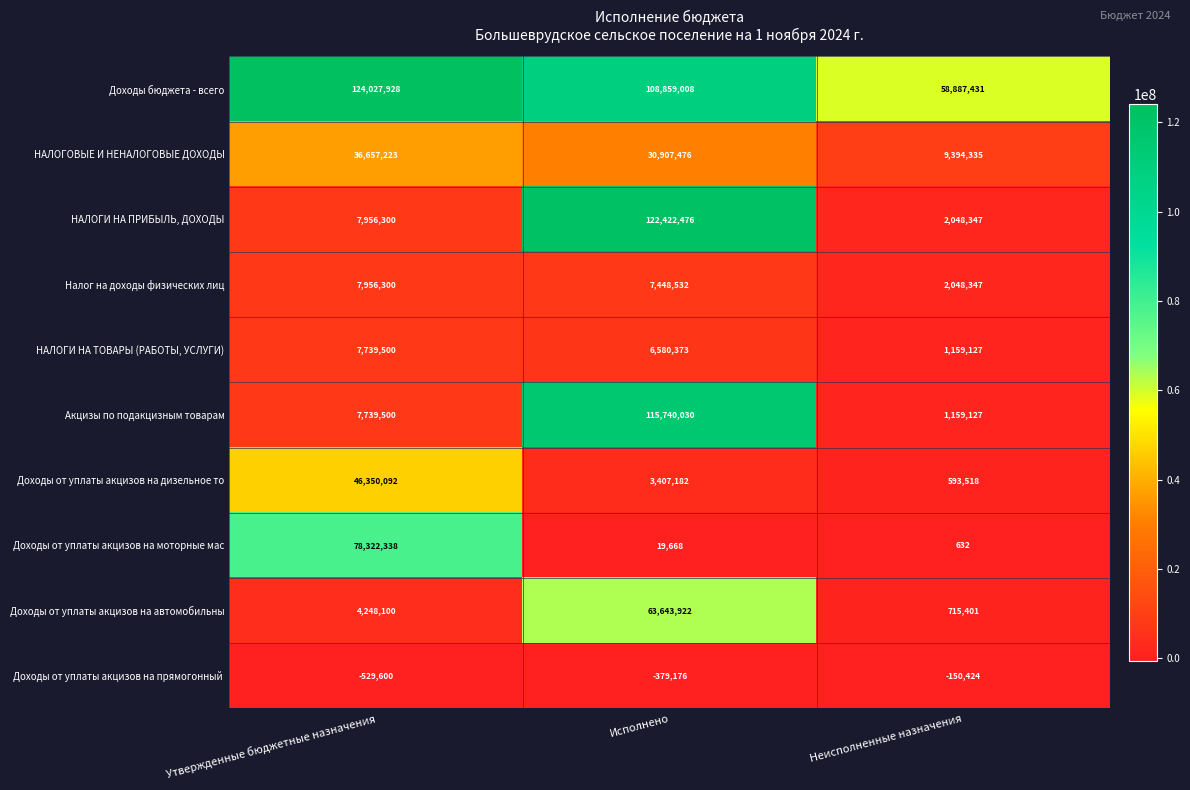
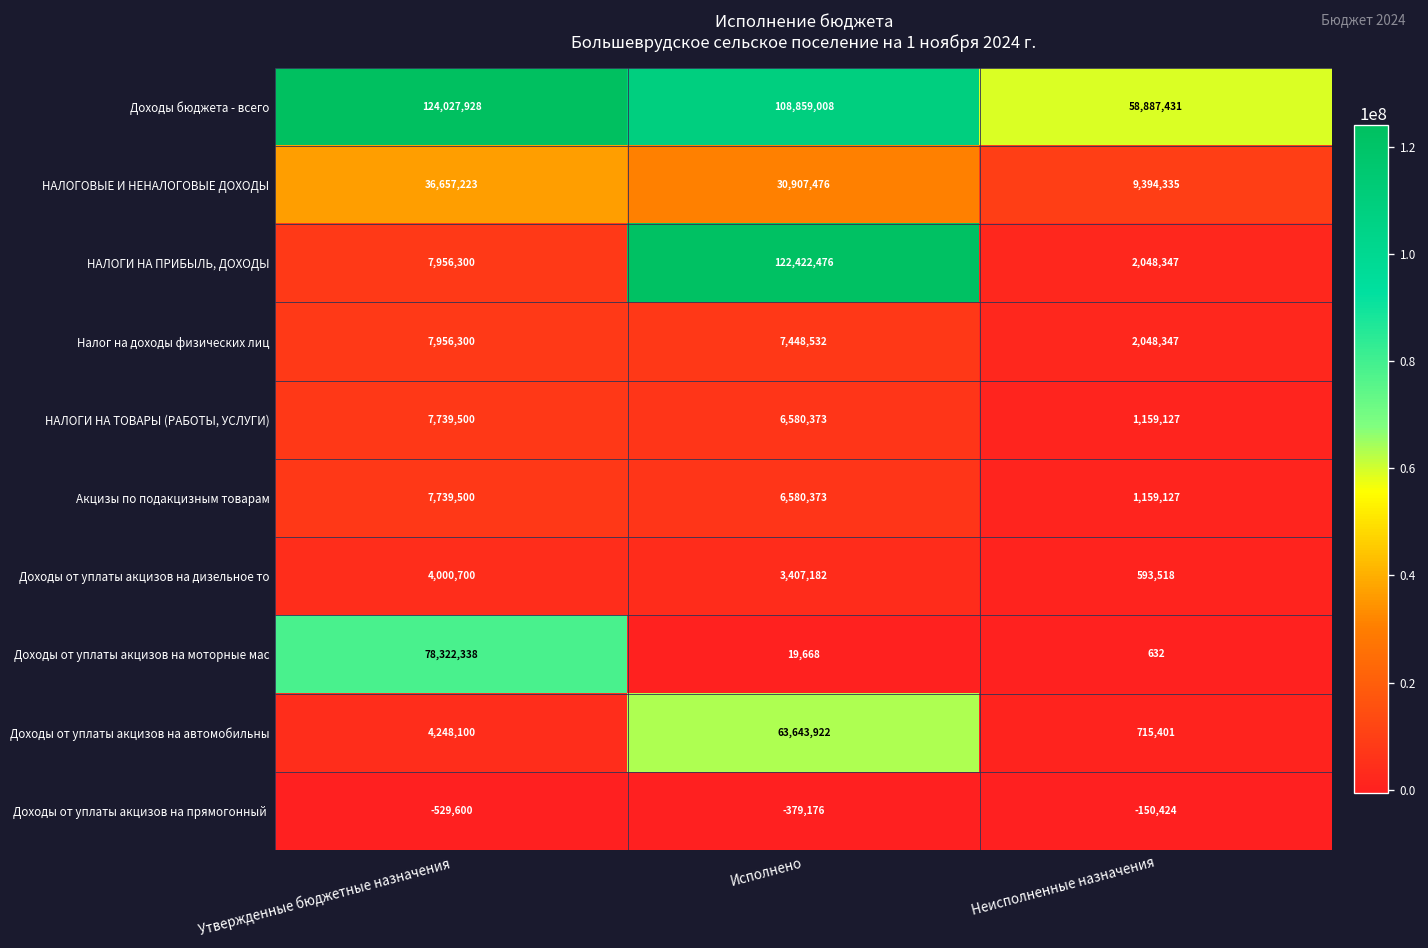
  {
    "Доходы бюджета - всего": {
      "Утвержденные бюджетные назначения": "124,027,928",
      "Исполнено": "108,859,008",
      "Неисполненные назначения": "58,887,431"
    },
    "НАЛОГОВЫЕ И НЕНАЛОГОВЫЕ ДОХОДЫ": {
      "Утвержденные бюджетные назначения": "36,657,223",
      "Исполнено": "30,907,476",
      "Неисполненные назначения": "9,394,335"
    },
    "НАЛОГИ НА ПРИБЫЛЬ, ДОХОДЫ": {
      "Утвержденные бюджетные назначения": "7,956,300",
      "Исполнено": "122,422,476",
      "Неисполненные назначения": "2,048,347"
    },
    "Налог на доходы физических лиц": {
      "Утвержденные бюджетные назначения": "7,956,300",
      "Исполнено": "7,448,532",
      "Неисполненные назначения": "2,048,347"
    },
    "НАЛОГИ НА ТОВАРЫ (РАБОТЫ, УСЛУГИ)": {
      "Утвержденные бюджетные назначения": "7,739,500",
      "Исполнено": "6,580,373",
      "Неисполненные назначения": "1,159,127"
    },
    "Акцизы по подакцизным товарам": {
      "Утвержденные бюджетные назначения": "7,739,500",
-     "Исполнено": "115,740,030",
+     "Исполнено": "6,580,373",
      "Неисполненные назначения": "1,159,127"
    },
    "Доходы от уплаты акцизов на дизельное то": {
-     "Утвержденные бюджетные назначения": "46,350,092",
+     "Утвержденные бюджетные назначения": "4,000,700",
      "Исполнено": "3,407,182",
      "Неисполненные назначения": "593,518"
    },
    "Доходы от уплаты акцизов на моторные мас": {
      "Утвержденные бюджетные назначения": "78,322,338",
      "Исполнено": "19,668",
      "Неисполненные назначения": "632"
    },
    "Доходы от уплаты акцизов на автомобильны": {
      "Утвержденные бюджетные назначения": "4,248,100",
      "Исполнено": "63,643,922",
      "Неисполненные назначения": "715,401"
    },
    "Доходы от уплаты акцизов на прямогонный": {
      "Утвержденные бюджетные назначения": "-529,600",
      "Исполнено": "-379,176",
      "Неисполненные назначения": "-150,424"
    }
  }
